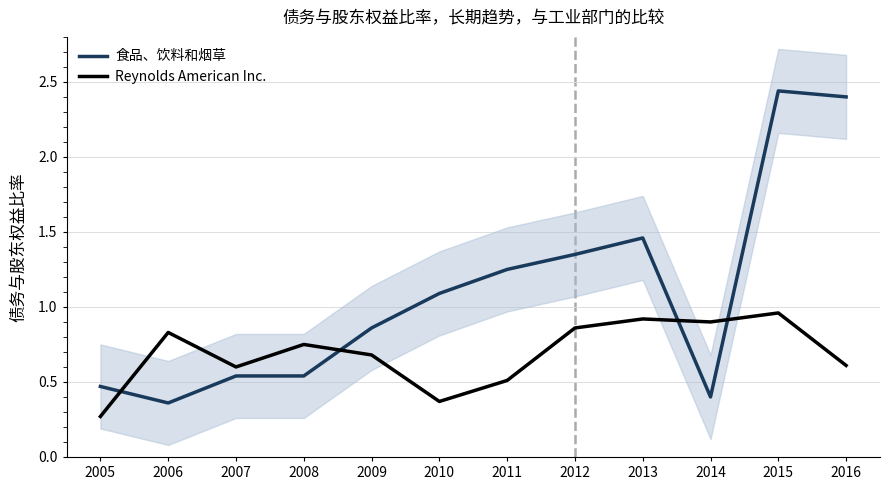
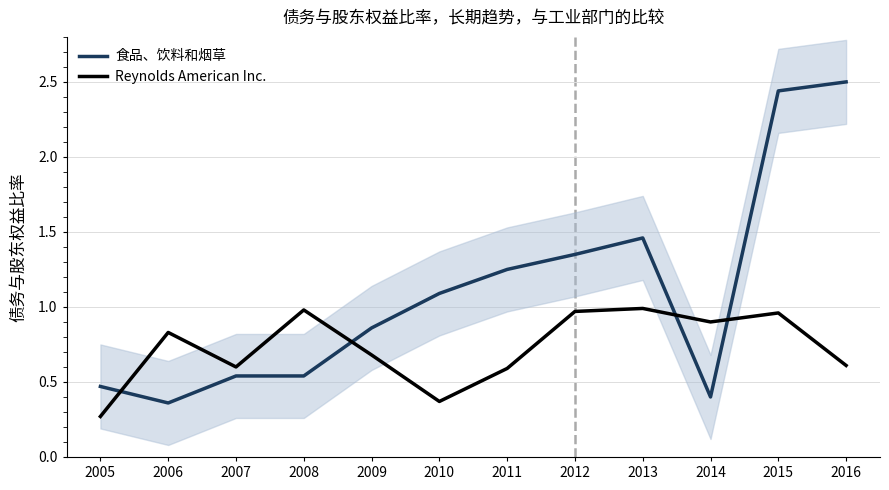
  {
    "食品、饮料和烟草": {
      "2005": 0.47,
      "2006": 0.36,
      "2007": 0.54,
      "2008": 0.54,
      "2009": 0.86,
      "2010": 1.1,
      "2011": 1.25,
      "2012": 1.35,
      "2013": 1.46,
      "2014": 0.4,
      "2015": 2.44,
-     "2016": 2.4
+     "2016": 2.5
    },
    "Reynolds American Inc.": {
      "2005": 0.27,
      "2006": 0.83,
      "2007": 0.60,
-     "2008": 0.75,
+     "2008": 0.98,
      "2009": 0.68,
      "2010": 0.37,
-     "2011": 0.51,
-     "2012": 0.86,
-     "2013": 0.92,
+     "2011": 0.59,
+     "2012": 0.97,
+     "2013": 0.99,
      "2014": 0.90,
      "2015": 0.96,
      "2016": 0.61
    }
  }
